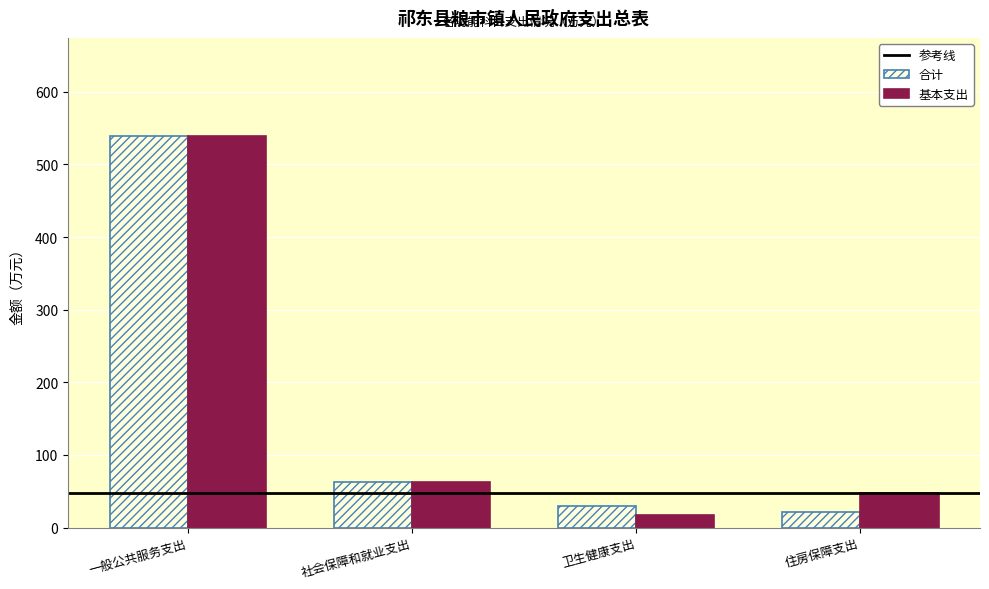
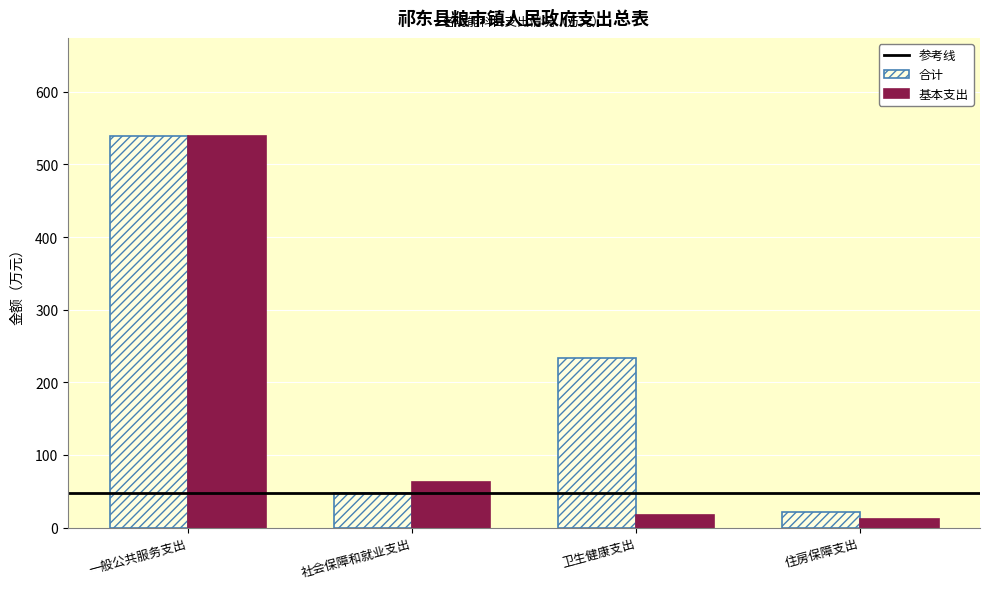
  {
    "合计": {
      "一般公共服务支出": 540,
-     "社会保障和就业支出": 60,
-     "卫生健康支出": 30,
+     "社会保障和就业支出": 50,
+     "卫生健康支出": 230,
      "住房保障支出": 20
    },
    "基本支出": {
      "一般公共服务支出": 540,
      "社会保障和就业支出": 60,
      "卫生健康支出": 20,
-     "住房保障支出": 50
+     "住房保障支出": 10
    }
  }
